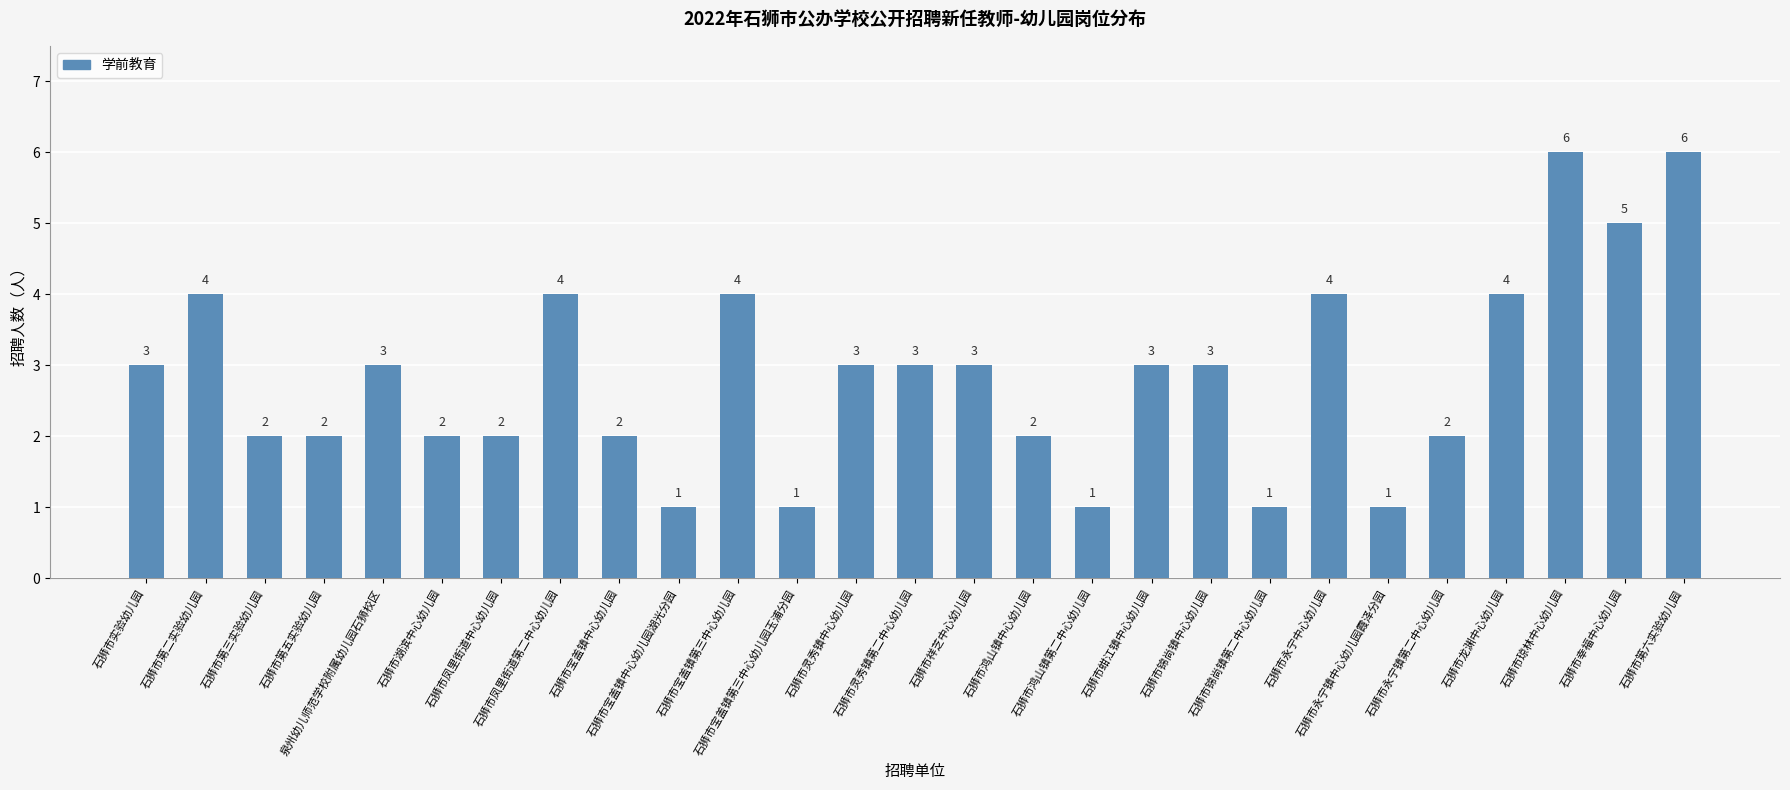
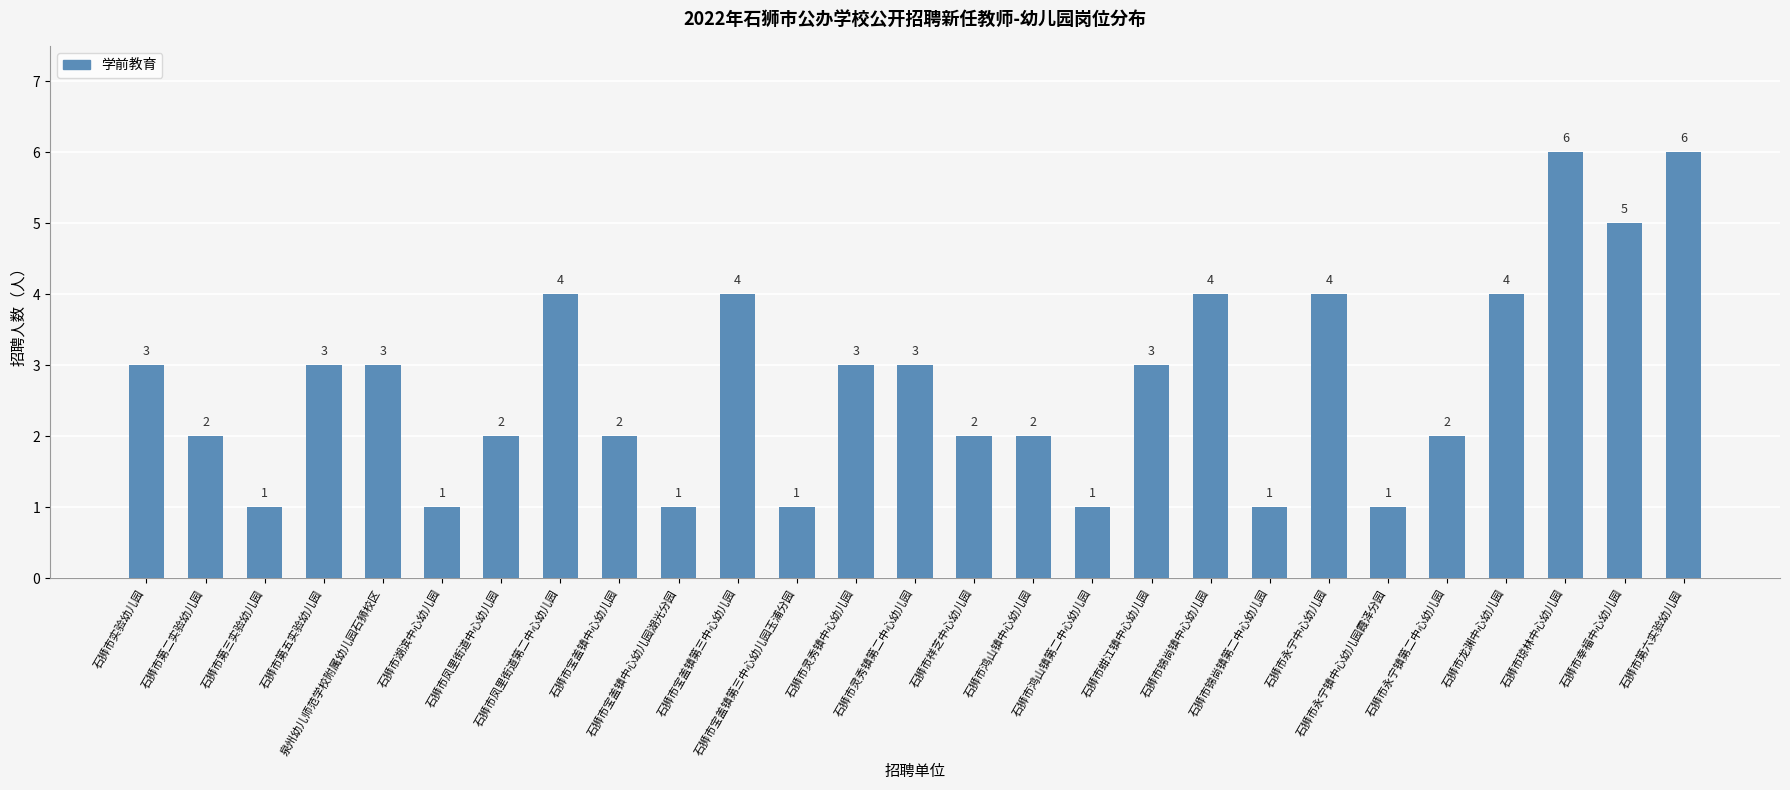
  {
    "石狮市实验幼儿园": 3,
-   "石狮市第二实验幼儿园": 4,
-   "石狮市第三实验幼儿园": 2,
-   "石狮市第五实验幼儿园": 2,
+   "石狮市第二实验幼儿园": 2,
+   "石狮市第三实验幼儿园": 1,
+   "石狮市第五实验幼儿园": 3,
    "泉州幼儿师范学校附属幼儿园石狮校区": 3,
-   "石狮市湖滨中心幼儿园": 2,
+   "石狮市湖滨中心幼儿园": 1,
    "石狮市凤里街道中心幼儿园": 2,
    "石狮市凤里街道第二中心幼儿园": 4,
    "石狮市宝盖镇中心幼儿园": 2,
    "石狮市宝盖镇中心幼儿园湖光分园": 1,
    "石狮市宝盖镇第三中心幼儿园": 4,
    "石狮市宝盖镇第三中心幼儿园玉浦分园": 1,
    "石狮市灵秀镇中心幼儿园": 3,
    "石狮市灵秀镇第二中心幼儿园": 3,
-   "石狮市祥芝中心幼儿园": 3,
+   "石狮市祥芝中心幼儿园": 2,
    "石狮市鸿山镇中心幼儿园": 2,
    "石狮市鸿山镇第二中心幼儿园": 1,
    "石狮市蚶江镇中心幼儿园": 3,
-   "石狮市锦尚镇中心幼儿园": 3,
+   "石狮市锦尚镇中心幼儿园": 4,
    "石狮市锦尚镇第二中心幼儿园": 1,
    "石狮市永宁中心幼儿园": 4,
    "石狮市永宁镇中心幼儿园霞泽分园": 1,
    "石狮市永宁镇第二中心幼儿园": 2,
    "石狮市龙渊中心幼儿园": 4,
    "石狮市琼林中心幼儿园": 6,
    "石狮市幸福中心幼儿园": 5,
    "石狮市第六实验幼儿园": 6
  }
